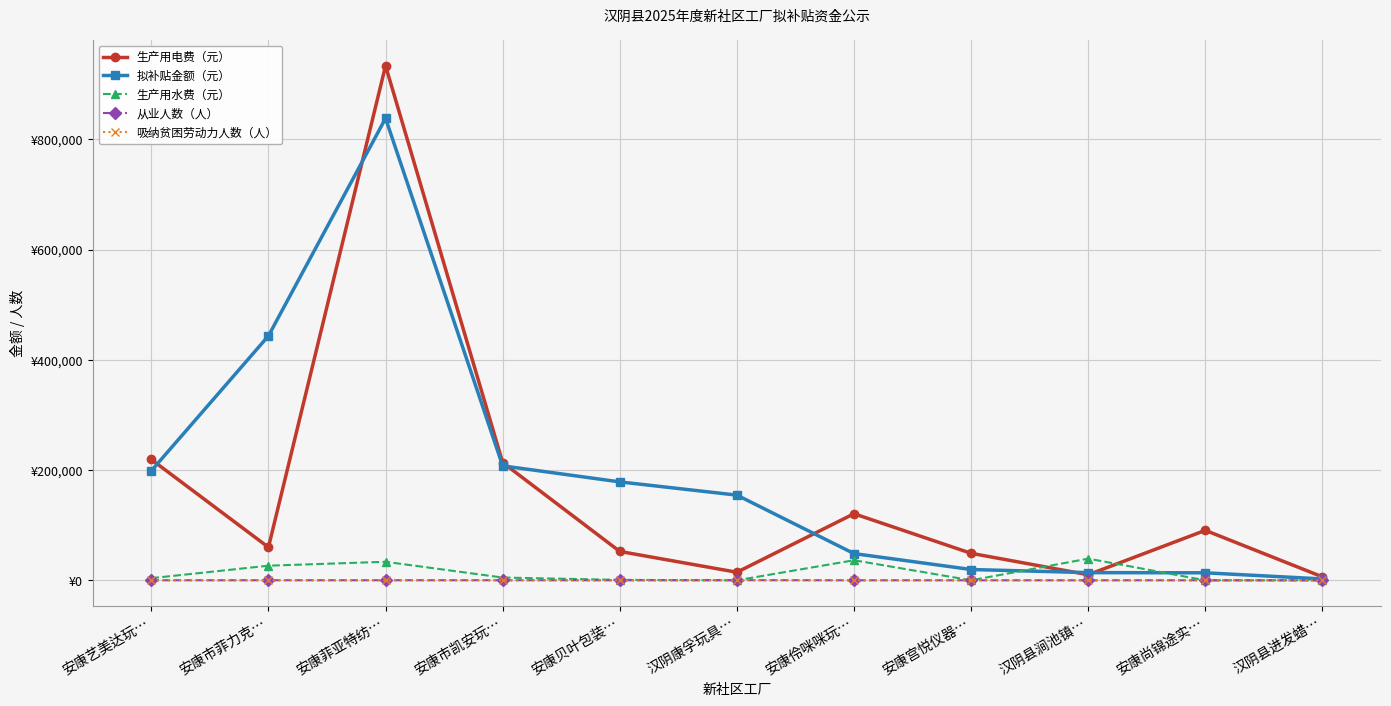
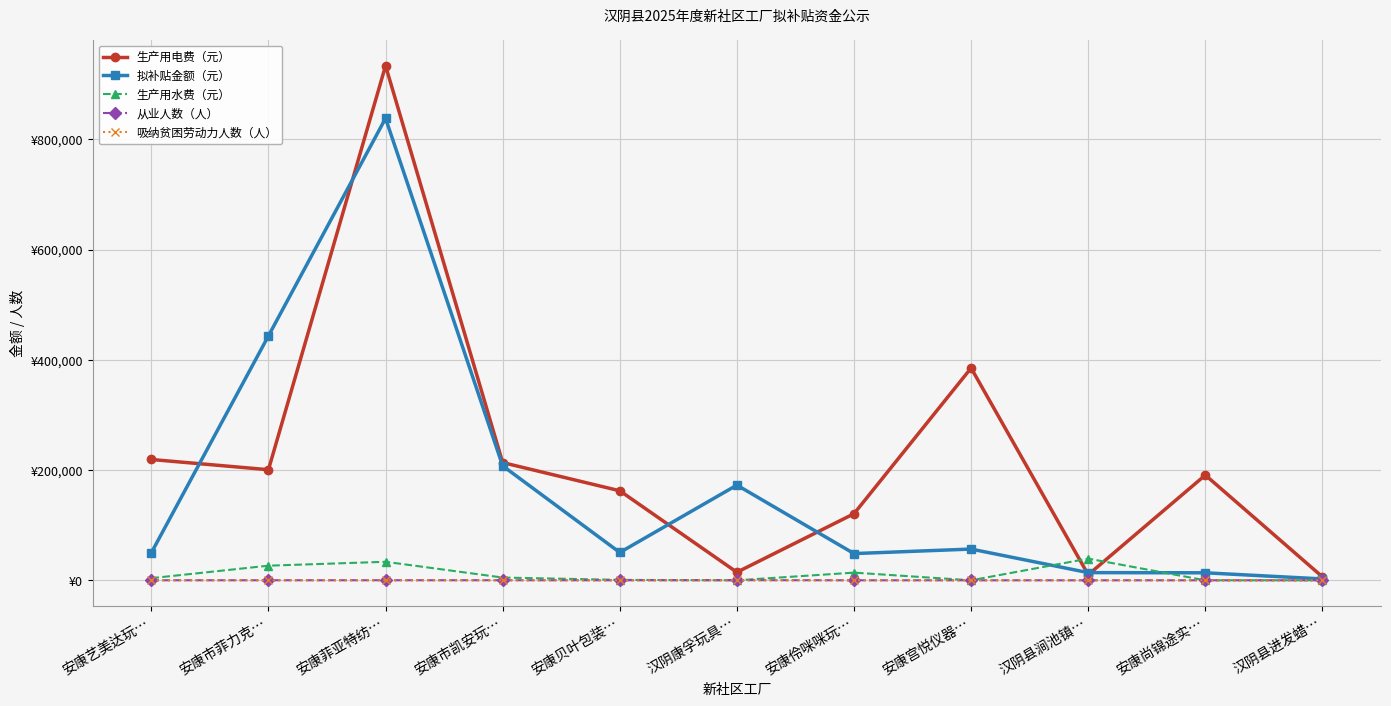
  {
    "生产用电费（元）": {
      "安康艺美达玩…": "¥220,000",
-     "安康市菲力克…": "¥60,000",
+     "安康市菲力克…": "¥200,000",
      "安康菲亚特纺…": "¥930,000",
      "安康市凯安玩…": "¥210,000",
-     "安康贝叶包装…": "¥50,000",
+     "安康贝叶包装…": "¥160,000",
      "汉阴康孚玩具…": "¥10,000",
      "安康伶咪咪玩…": "¥120,000",
-     "安康宫悦仪器…": "¥50,000",
-     "安康尚锦途实…": "¥90,000"
+     "安康宫悦仪器…": "¥390,000",
+     "安康尚锦途实…": "¥190,000"
    },
    "拟补贴金额（元）": {
-     "安康艺美达玩…": "¥200,000",
+     "安康艺美达玩…": "¥50,000",
      "安康市菲力克…": "¥440,000",
      "安康菲亚特纺…": "¥840,000",
      "安康市凯安玩…": "¥210,000",
-     "安康贝叶包装…": "¥180,000",
-     "汉阴康孚玩具…": "¥150,000",
+     "安康贝叶包装…": "¥50,000",
+     "汉阴康孚玩具…": "¥170,000",
      "安康伶咪咪玩…": "¥50,000",
-     "安康宫悦仪器…": "¥20,000",
+     "安康宫悦仪器…": "¥60,000",
      "安康尚锦途实…": "¥10,000"
    },
    "生产用水费（元）": {
      "安康市菲力克…": "¥30,000",
      "安康菲亚特纺…": "¥30,000",
      "安康市凯安玩…": "¥10,000",
-     "安康伶咪咪玩…": "¥40,000",
+     "安康伶咪咪玩…": "¥10,000",
      "汉阴县涧池镇…": "¥40,000"
    },
    "吸纳贫困劳动力人数（人）": {
      "安康市菲力克…": "¥0",
      "安康菲亚特纺…": "¥0",
      "安康市凯安玩…": "¥0",
      "安康伶咪咪玩…": "¥0",
      "汉阴县涧池镇…": "¥0"
    }
  }
